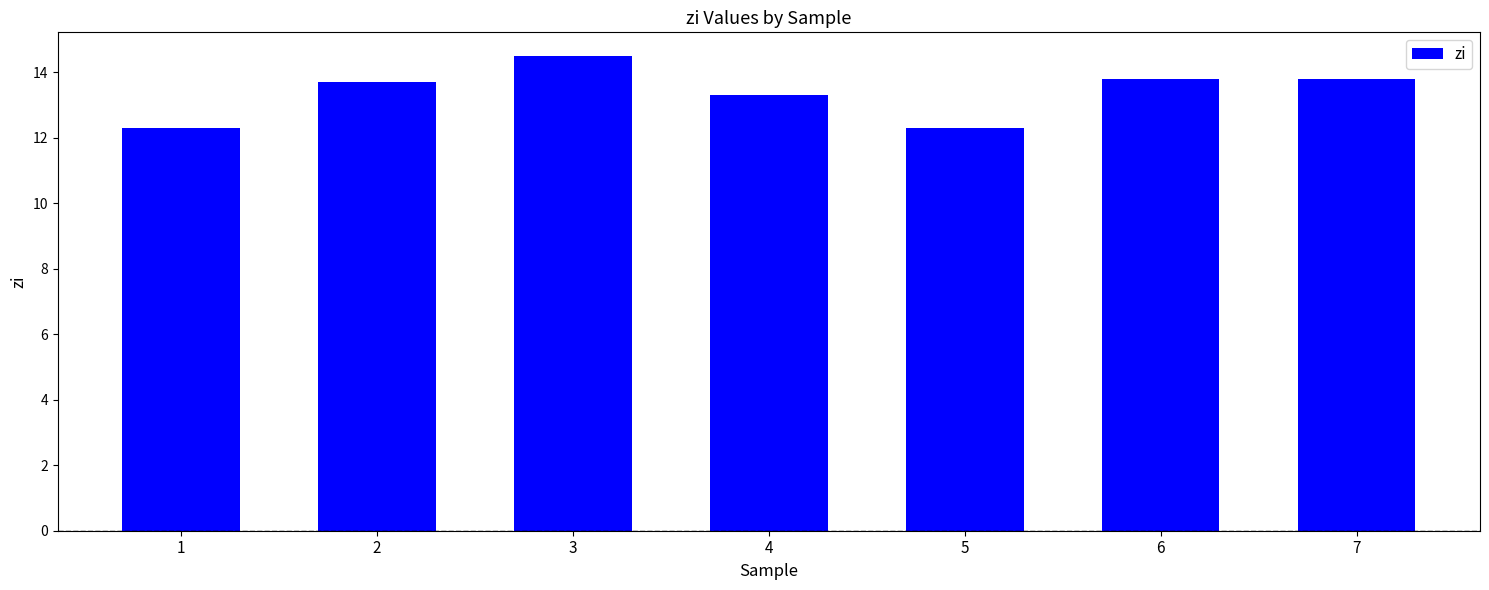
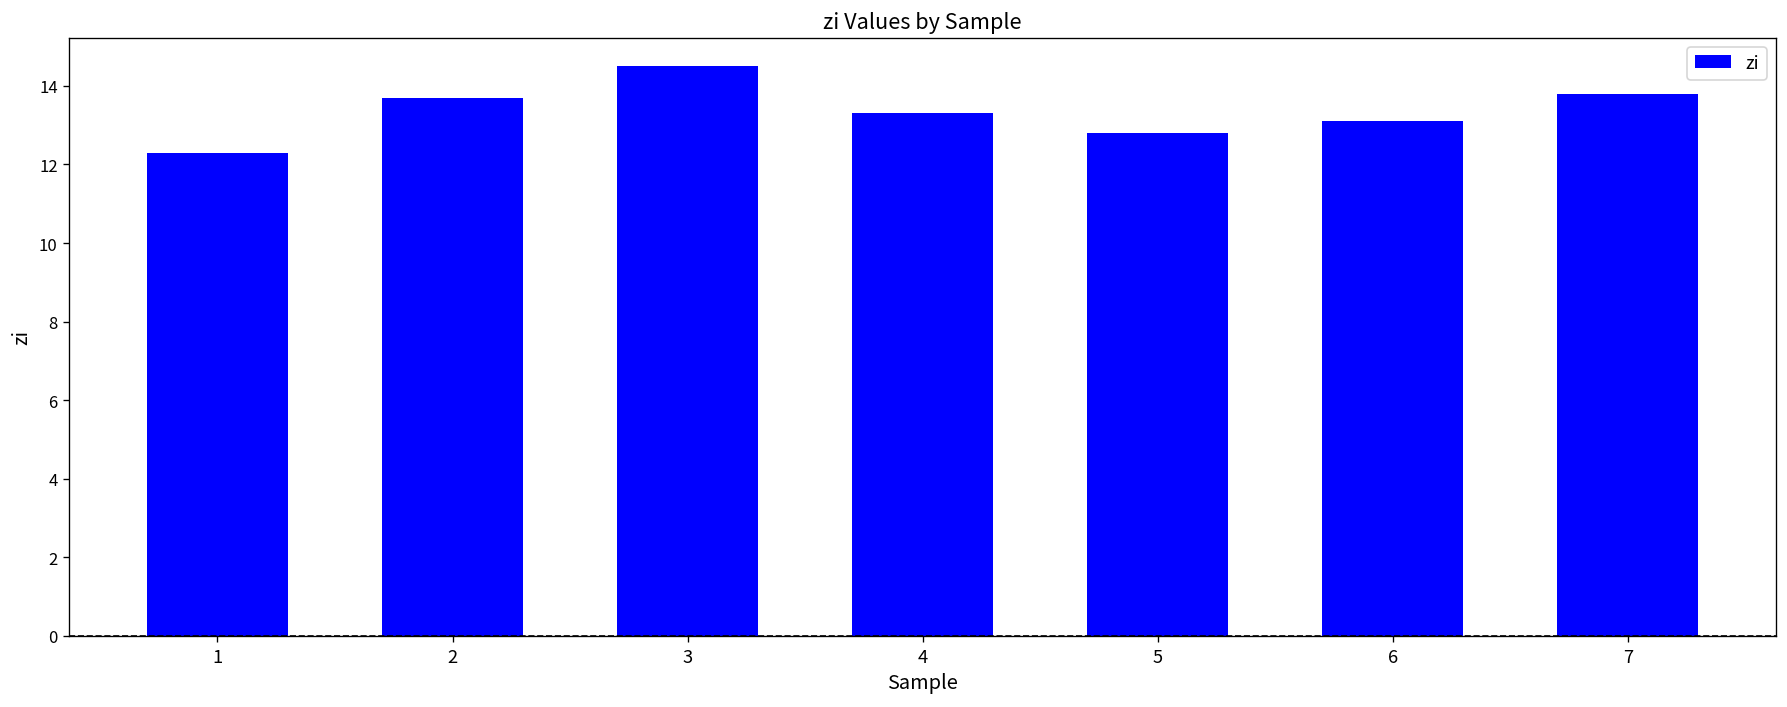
  {
    "1": 12.3,
    "2": 13.7,
    "3": 14.5,
    "4": 13.3,
-   "5": 12.3,
-   "6": 13.8,
+   "5": 12.8,
+   "6": 13.1,
    "7": 13.8
  }
